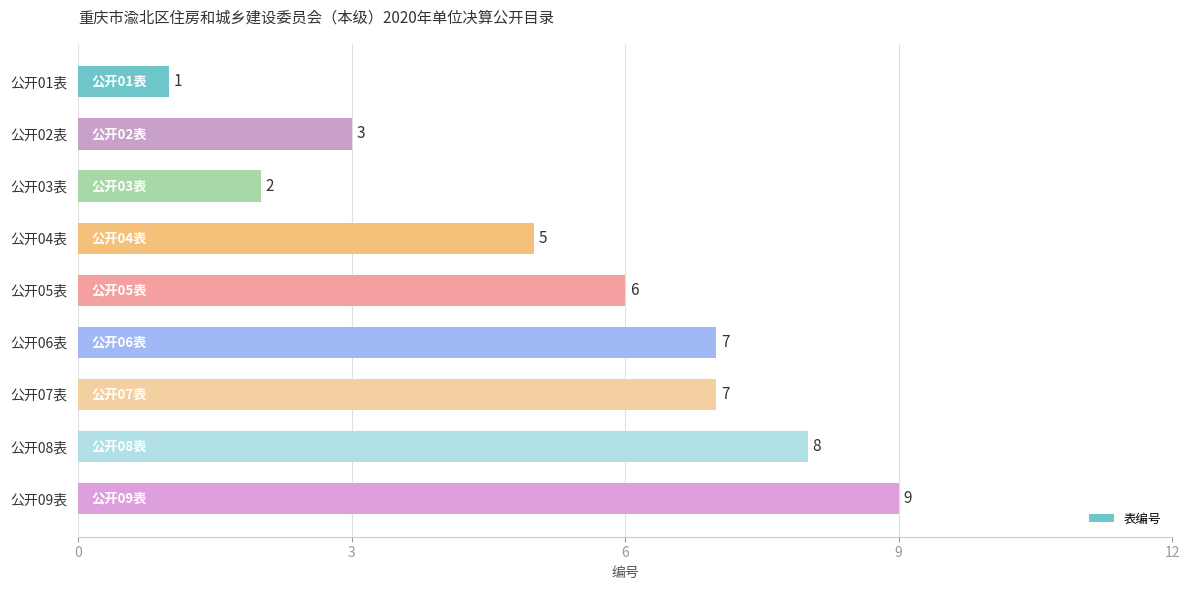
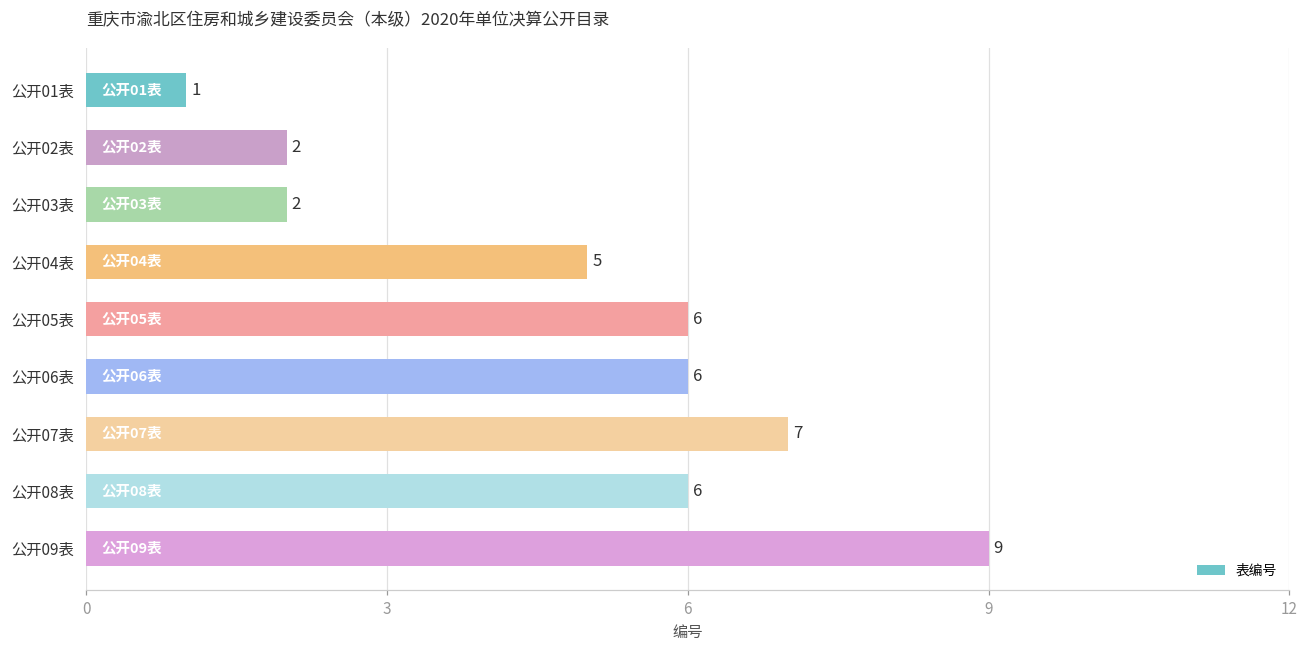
  {
    "公开01表": 1,
-   "公开02表": 3,
+   "公开02表": 2,
    "公开03表": 2,
    "公开04表": 5,
    "公开05表": 6,
-   "公开06表": 7,
+   "公开06表": 6,
    "公开07表": 7,
-   "公开08表": 8,
+   "公开08表": 6,
    "公开09表": 9
  }
